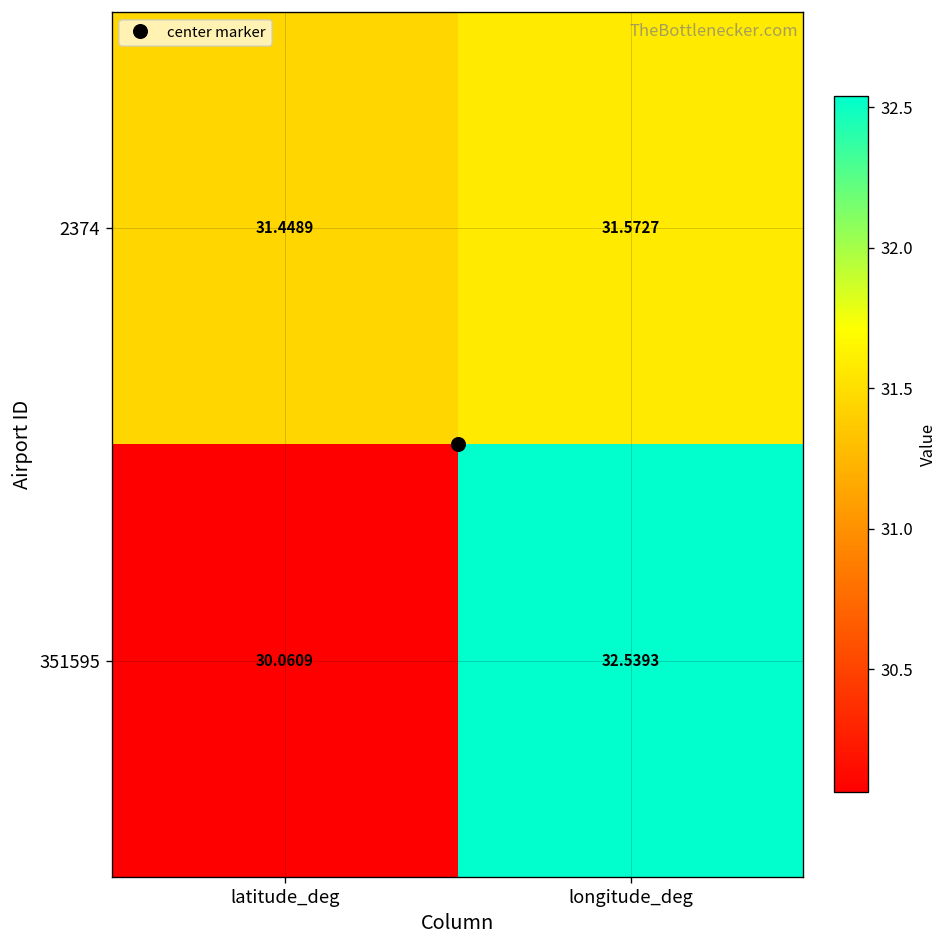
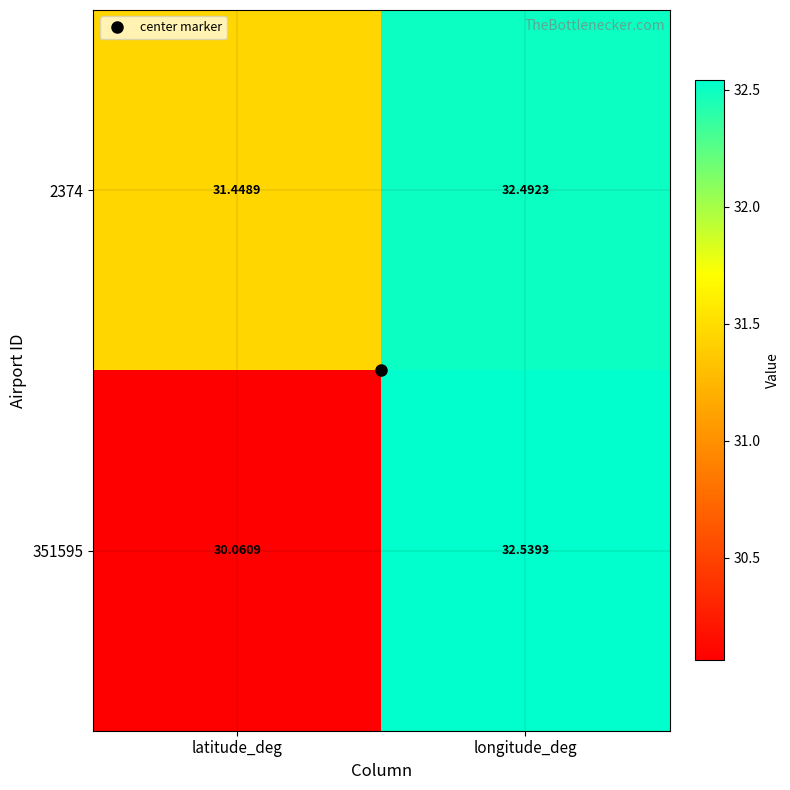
  {
    "2374": {
      "latitude_deg": 31.4489,
-     "longitude_deg": 31.5727
+     "longitude_deg": 32.4923
    },
    "351595": {
      "latitude_deg": 30.0609,
      "longitude_deg": 32.5393
    }
  }
